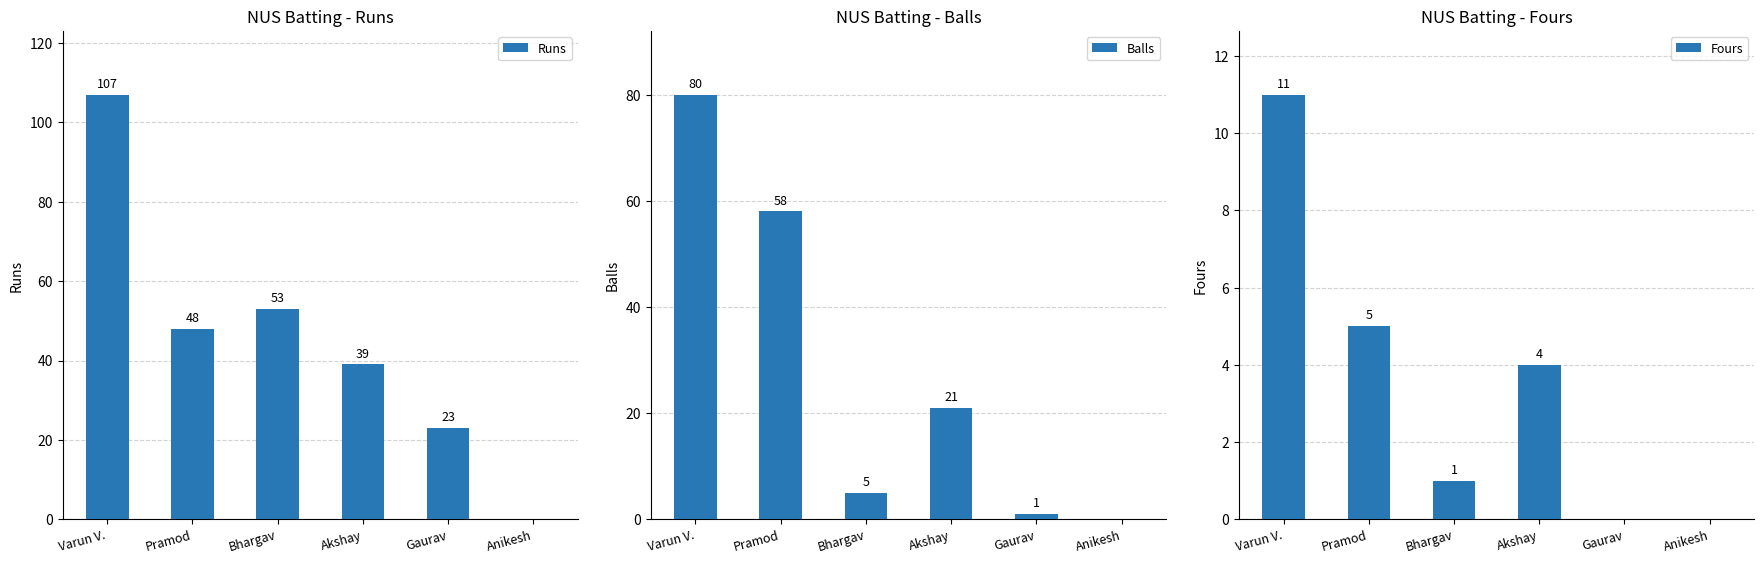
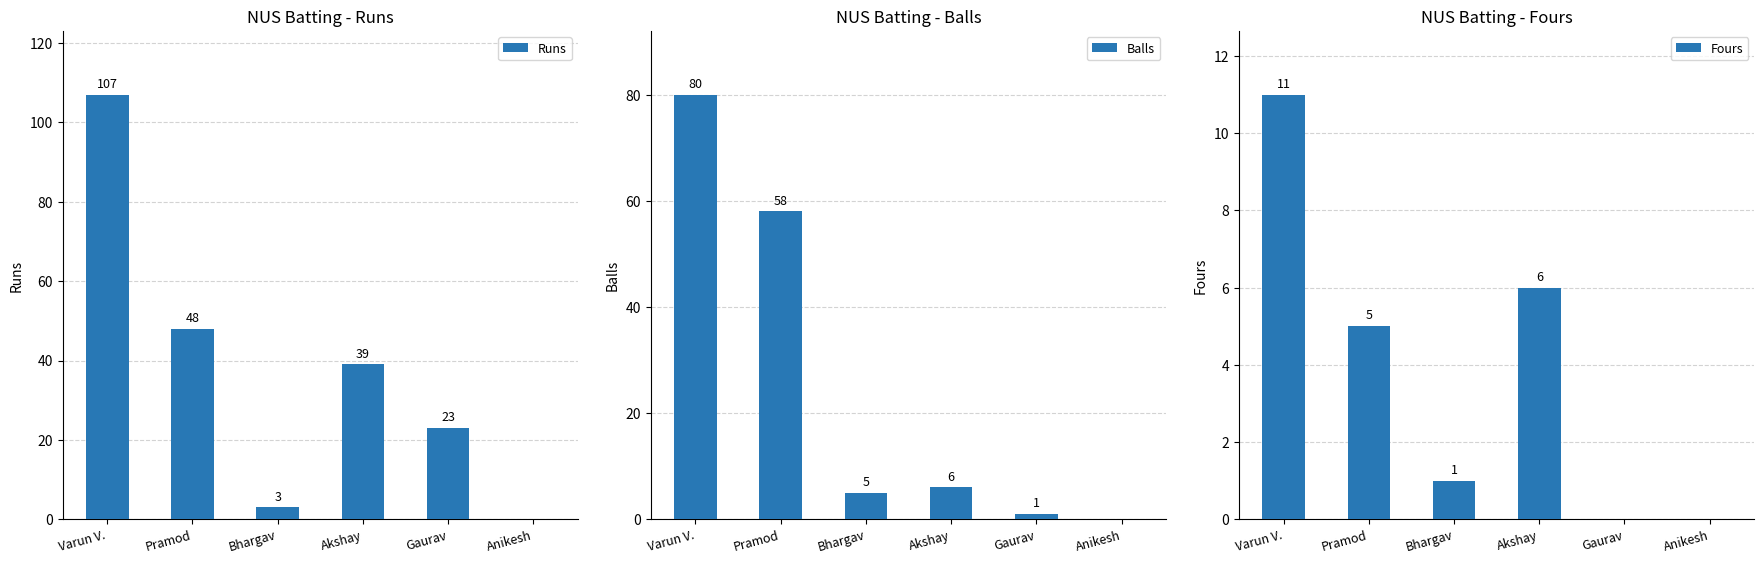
  {
    "NUS Batting - Runs": {
      "Varun V.": 107,
      "Pramod": 48,
-     "Bhargav": 53,
+     "Bhargav": 3,
      "Akshay": 39,
      "Gaurav": 23
    },
    "NUS Batting - Balls": {
      "Varun V.": 80,
      "Pramod": 58,
      "Bhargav": 5,
-     "Akshay": 21,
+     "Akshay": 6,
      "Gaurav": 1
    },
    "NUS Batting - Fours": {
      "Varun V.": 11,
      "Pramod": 5,
      "Bhargav": 1,
-     "Akshay": 4
+     "Akshay": 6
    }
  }
